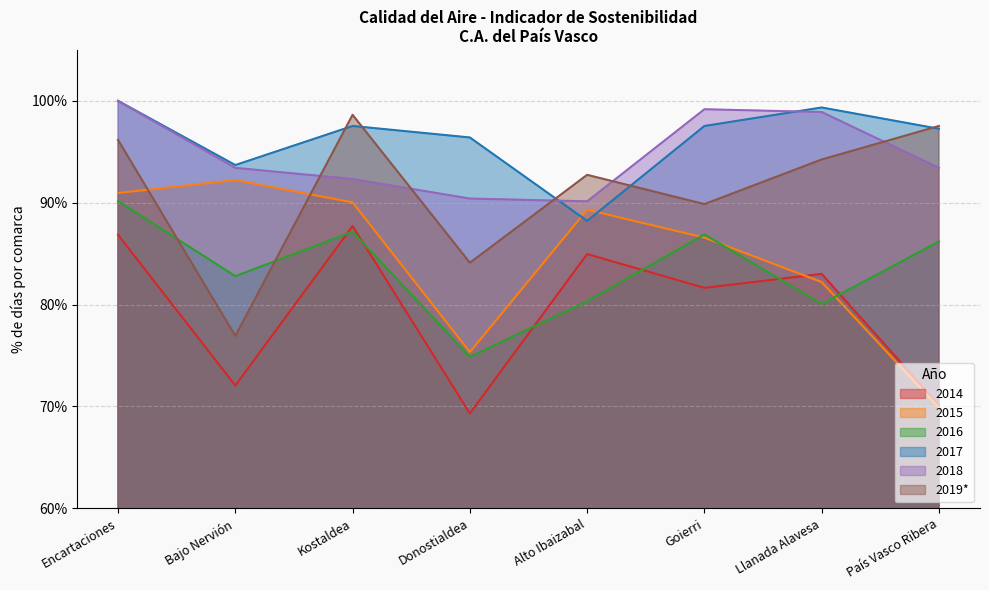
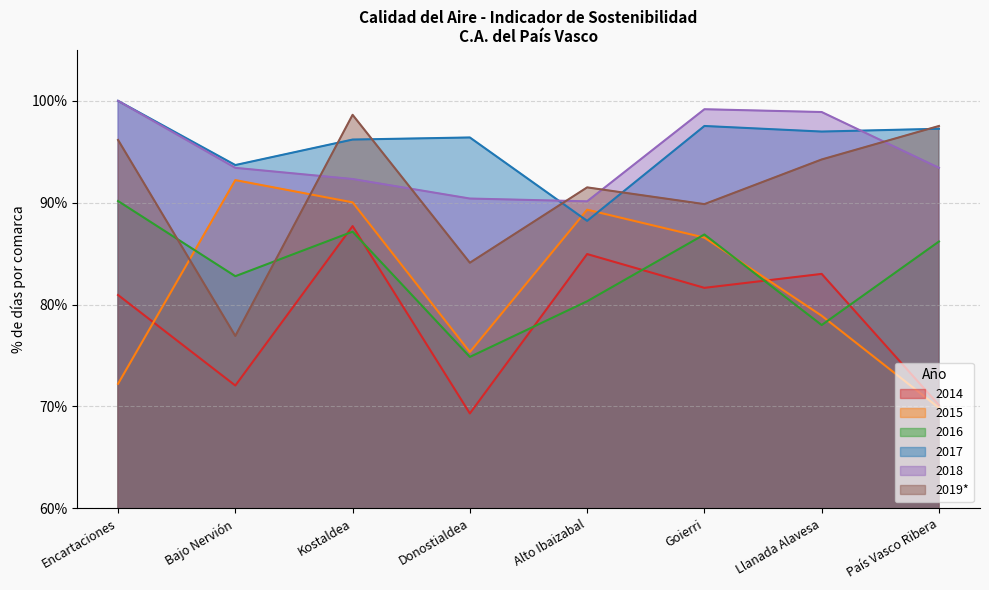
  {
    "2014": {
-     "Encartaciones": "86.8%",
+     "Encartaciones": "80.9%",
      "Bajo Nervión": "72.1%",
      "Kostaldea": "87.7%",
      "Donostialdea": "69.3%",
      "Alto Ibaizabal": "85.0%",
      "Goierri": "81.6%",
      "Llanada Alavesa": "83.0%"
    },
    "2015": {
-     "Encartaciones": "91.0%",
+     "Encartaciones": "72.2%",
      "Bajo Nervión": "92.2%",
      "Kostaldea": "90.0%",
      "Donostialdea": "75.3%",
      "Alto Ibaizabal": "89.3%",
      "Goierri": "86.6%",
-     "Llanada Alavesa": "82.2%"
+     "Llanada Alavesa": "78.9%"
    },
    "2016": {
      "Encartaciones": "90.2%",
      "Bajo Nervión": "82.8%",
      "Kostaldea": "87.2%",
      "Donostialdea": "74.9%",
      "Alto Ibaizabal": "80.3%",
      "Goierri": "86.9%",
-     "Llanada Alavesa": "80.1%",
+     "Llanada Alavesa": "78.0%",
      "País Vasco Ribera": "86.2%"
    },
    "2017": {
      "Bajo Nervión": "93.7%",
-     "Kostaldea": "97.5%",
+     "Kostaldea": "96.2%",
      "Donostialdea": "96.4%",
      "Alto Ibaizabal": "88.2%",
      "Goierri": "97.5%",
-     "Llanada Alavesa": "99.4%",
+     "Llanada Alavesa": "97.0%",
      "País Vasco Ribera": "97.3%"
    },
    "2018": {
      "Bajo Nervión": "93.4%",
      "Kostaldea": "92.3%",
      "Donostialdea": "90.4%",
      "Alto Ibaizabal": "90.1%",
      "Goierri": "99.2%",
      "Llanada Alavesa": "98.9%",
      "País Vasco Ribera": "93.4%"
    },
    "2019*": {
      "Encartaciones": "96.2%",
      "Bajo Nervión": "76.9%",
      "Kostaldea": "98.6%",
      "Donostialdea": "84.1%",
-     "Alto Ibaizabal": "92.7%",
+     "Alto Ibaizabal": "91.5%",
      "Goierri": "89.9%",
      "Llanada Alavesa": "94.2%",
      "País Vasco Ribera": "97.5%"
    }
  }
